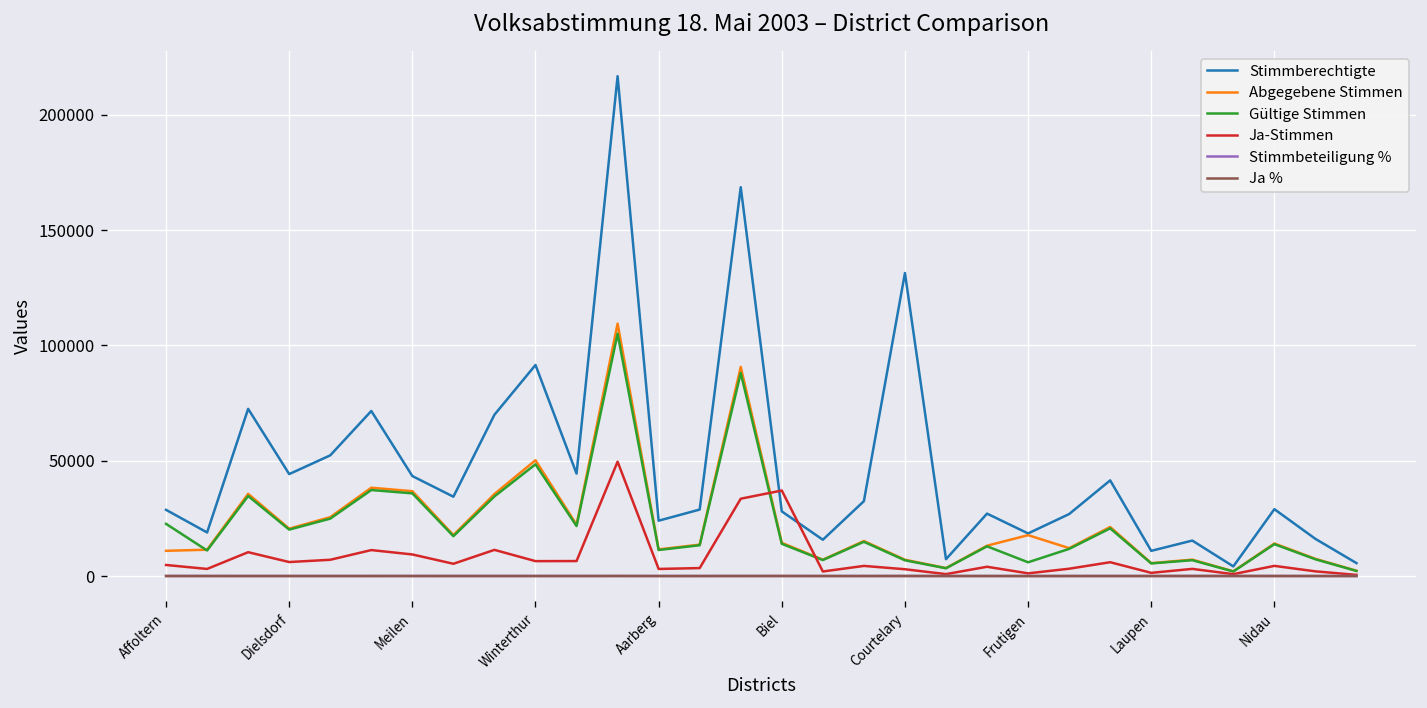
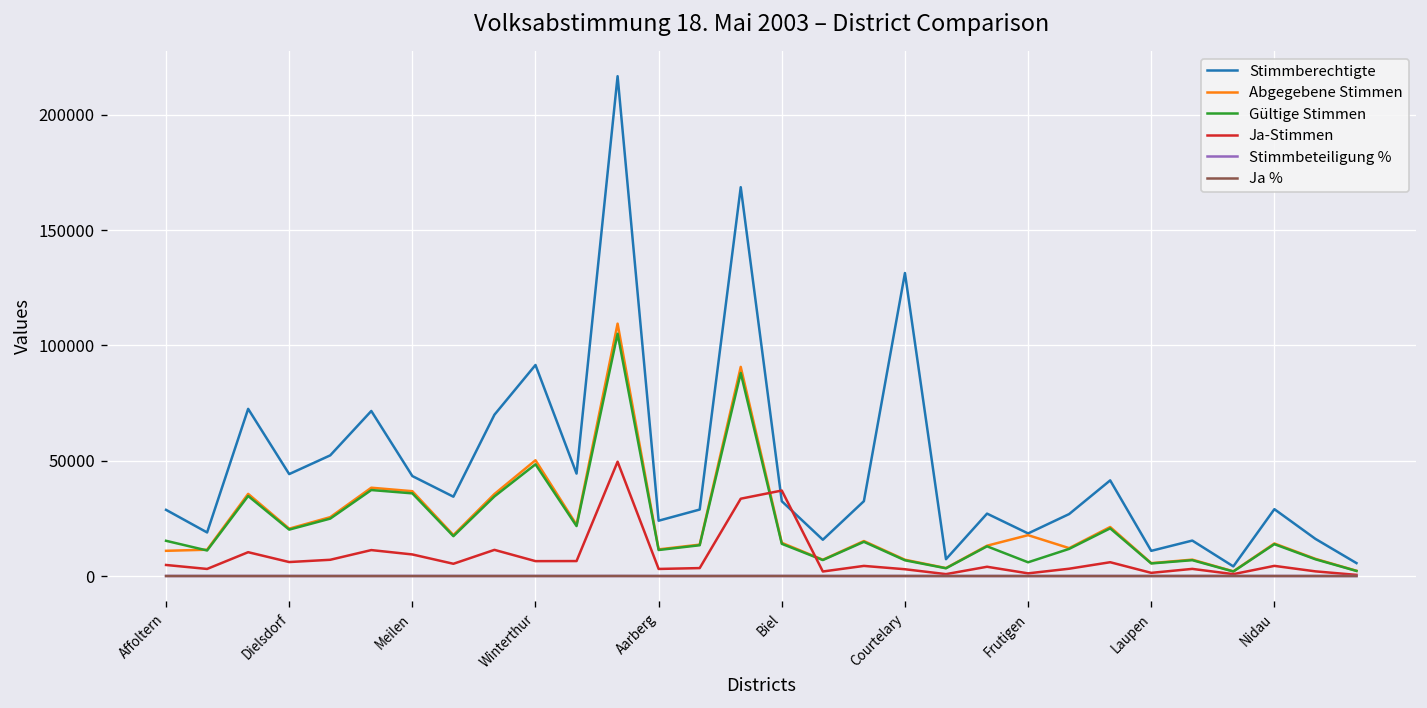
  {
    "Stimmberechtigte": {
      "Affoltern": 29000,
      "Dielsdorf": 44000,
      "Meilen": 43000,
      "Winterthur": 92000,
      "Aarberg": 24000,
-     "Biel": 28000,
+     "Biel": 32000,
      "Courtelary": 131000,
      "Laupen": 11000,
      "Nidau": 29000
    },
    "Abgegebene Stimmen": {
      "Affoltern": 11000,
      "Winterthur": 50000
    },
    "Gültige Stimmen": {
-     "Affoltern": 23000,
+     "Affoltern": 15000,
      "Winterthur": 48000,
      "Frutigen": 6000
    },
    "Ja-Stimmen": {
      "Affoltern": 5000,
      "Dielsdorf": 6000,
      "Meilen": 9000,
      "Winterthur": 6000,
      "Aarberg": 3000,
      "Biel": 37000,
      "Courtelary": 3000,
      "Laupen": 1000,
      "Nidau": 4000
    },
    "Ja %": {
      "Affoltern": 0,
      "Dielsdorf": 0,
      "Meilen": 0,
      "Winterthur": 0,
      "Aarberg": 0,
      "Biel": 0,
      "Courtelary": 0,
      "Laupen": 0,
      "Nidau": 0
    }
  }
